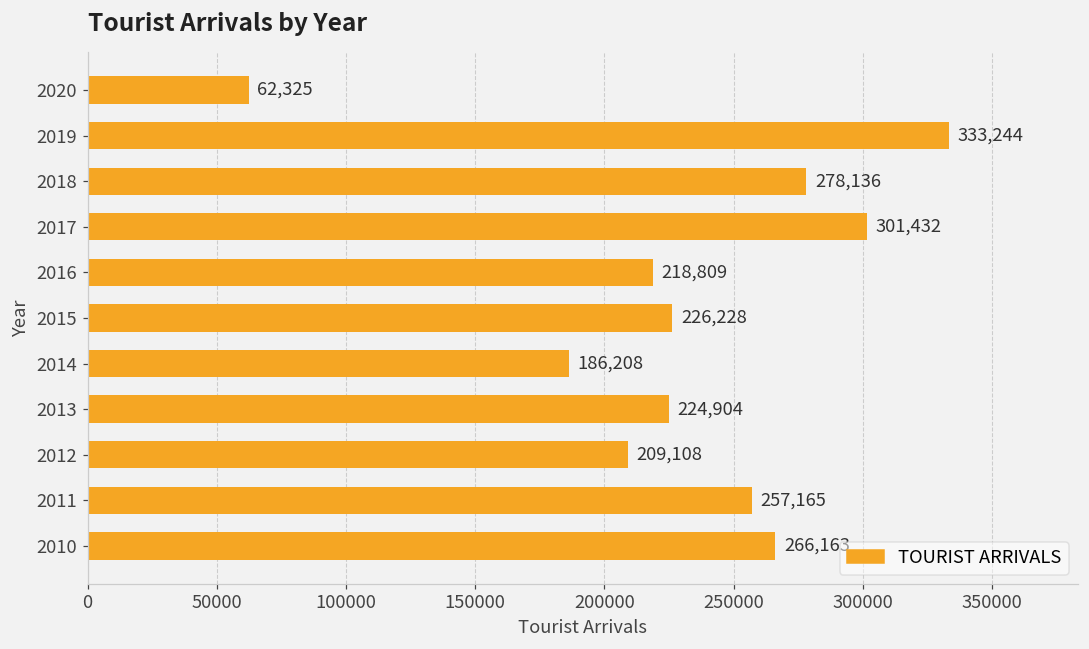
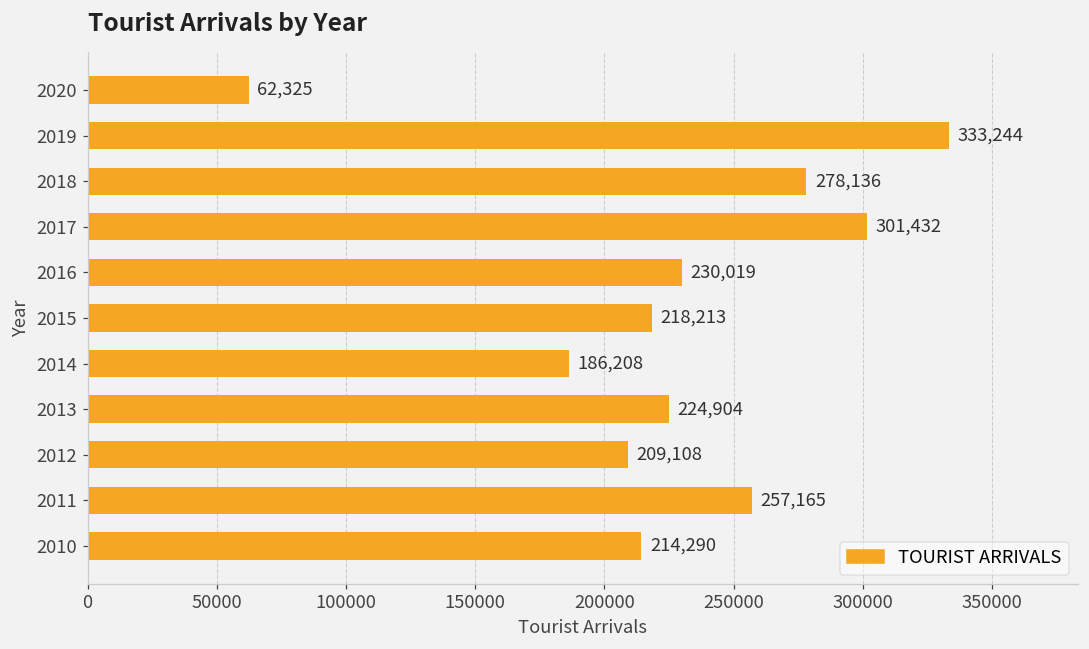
  {
    "2020": "62,325",
    "2019": "333,244",
    "2018": "278,136",
    "2017": "301,432",
-   "2016": "218,809",
-   "2015": "226,228",
+   "2016": "230,019",
+   "2015": "218,213",
    "2014": "186,208",
    "2013": "224,904",
    "2012": "209,108",
    "2011": "257,165",
-   "2010": "266000"
+   "2010": "214000"
  }
